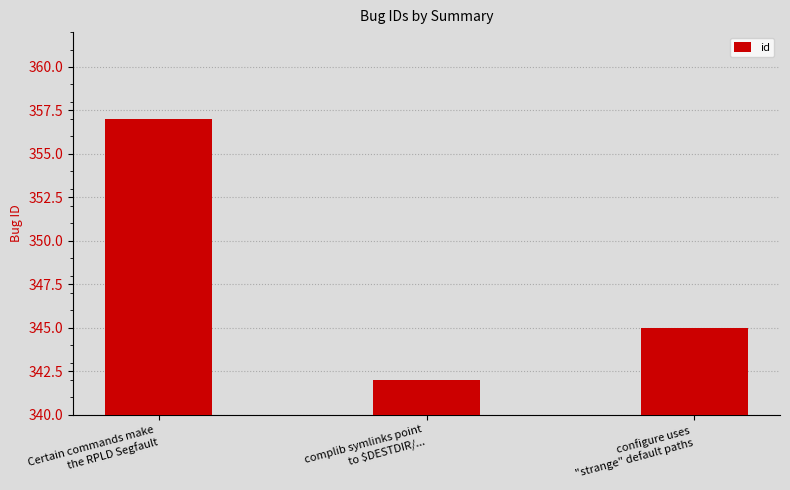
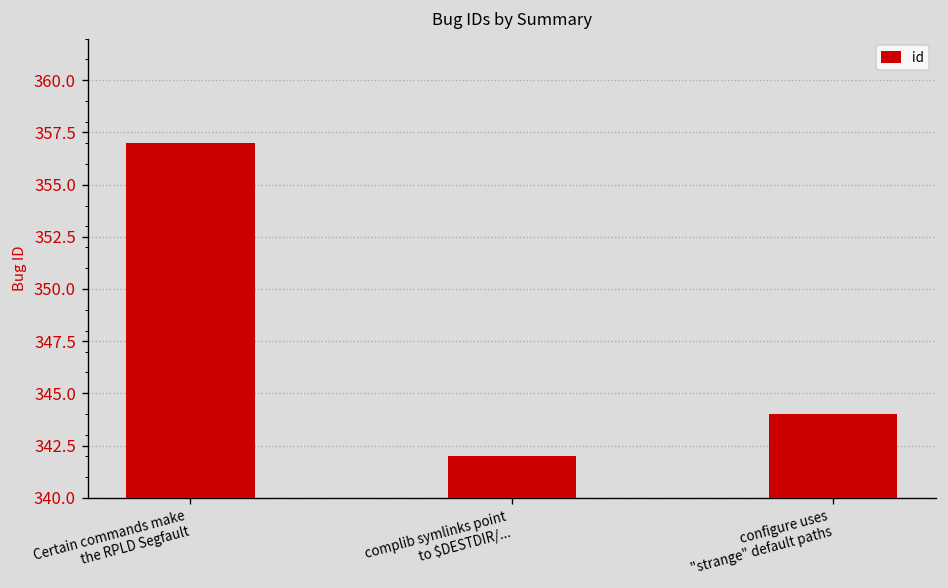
  {
    "Certain commands make the RPLD Segfault": 357,
    "complib symlinks point to $DESTDIR/...": 342,
-   "configure uses \"strange\" default paths": 345
+   "configure uses \"strange\" default paths": 344
  }
